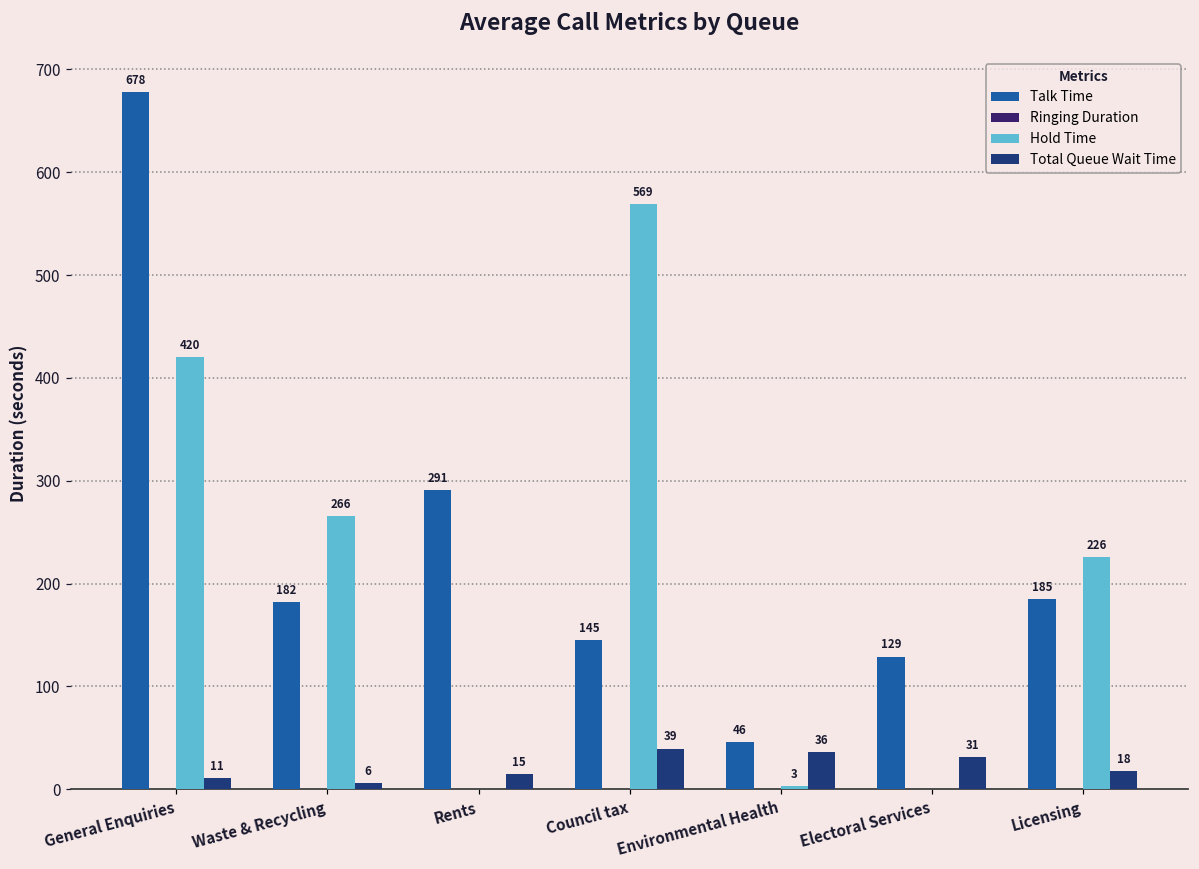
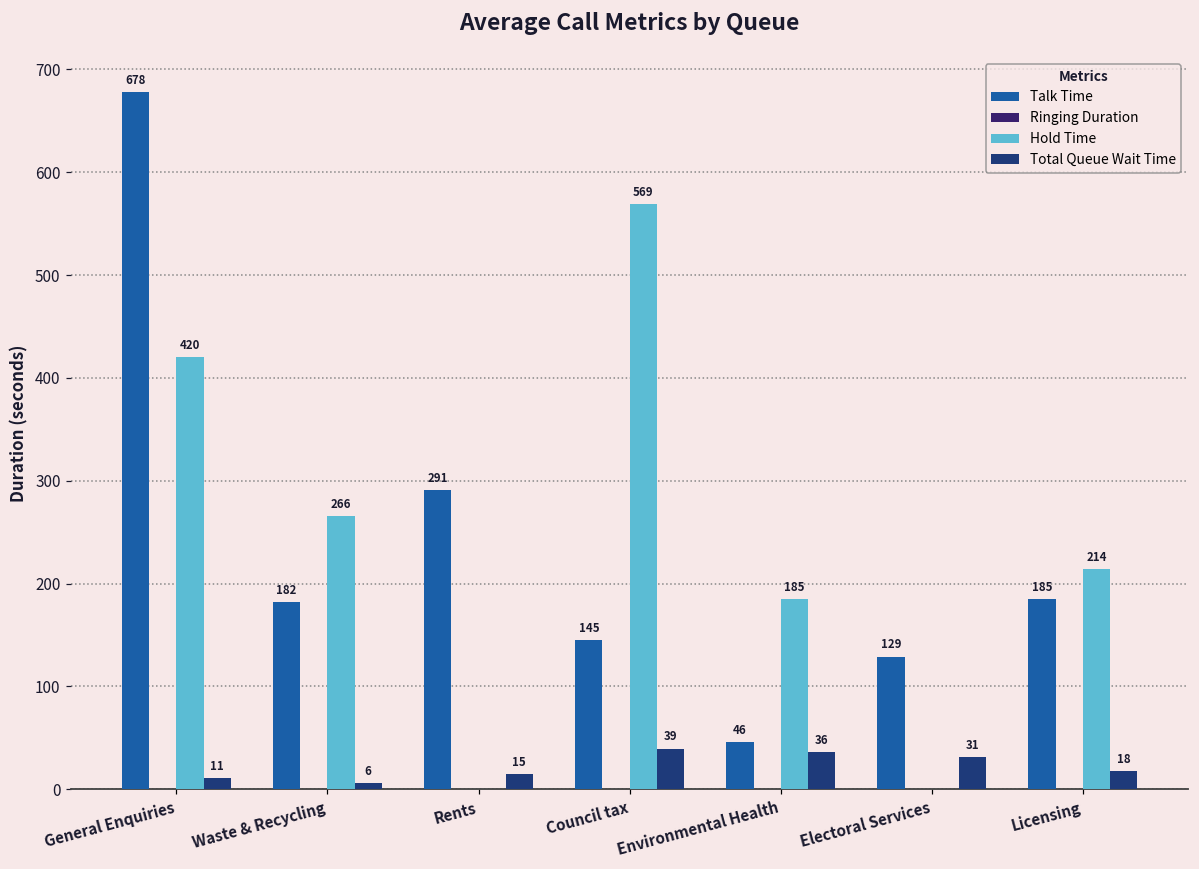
  {
    "Hold Time": {
      "General Enquiries": 420,
      "Waste & Recycling": 266,
      "Council tax": 569,
-     "Environmental Health": 3,
-     "Licensing": 226
+     "Environmental Health": 185,
+     "Licensing": 214
    }
  }
